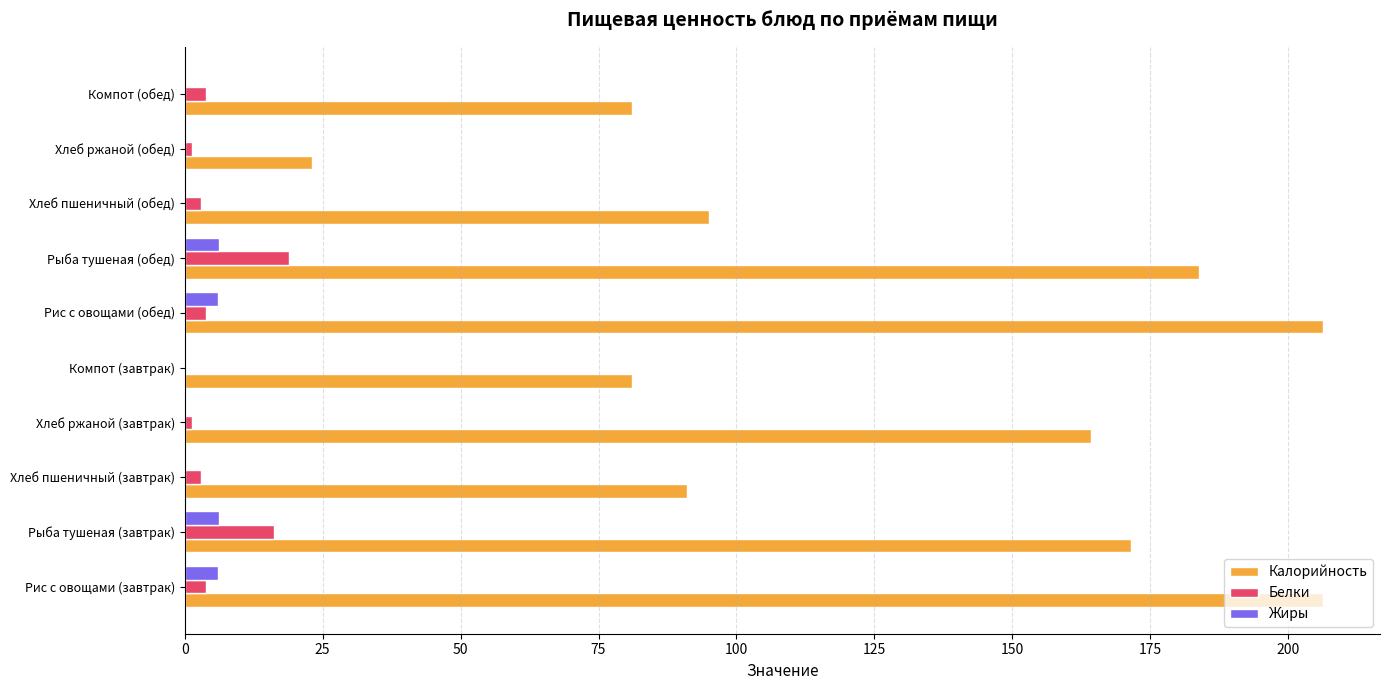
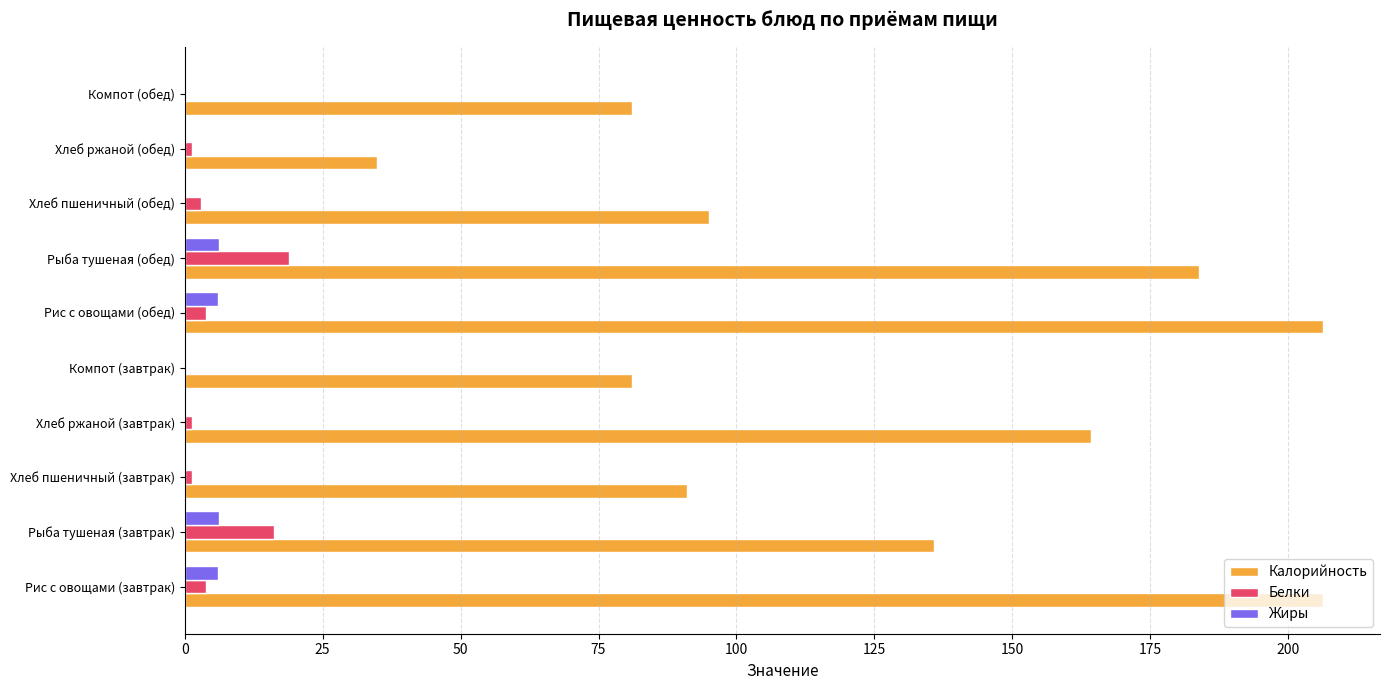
  {
    "Калорийность": {
      "Компот (обед)": 81,
-     "Хлеб ржаной (обед)": 23,
+     "Хлеб ржаной (обед)": 35,
      "Хлеб пшеничный (обед)": 95,
      "Рыба тушеная (обед)": 184,
      "Рис с овощами (обед)": 206,
      "Компот (завтрак)": 81,
      "Хлеб ржаной (завтрак)": 164,
      "Хлеб пшеничный (завтрак)": 91,
-     "Рыба тушеная (завтрак)": 172
+     "Рыба тушеная (завтрак)": 136
    },
    "Белки": {
-     "Компот (обед)": 4,
+     "Компот (обед)": 0,
      "Хлеб ржаной (обед)": 1,
      "Хлеб пшеничный (обед)": 3,
      "Рыба тушеная (обед)": 19,
      "Рис с овощами (обед)": 4,
      "Хлеб ржаной (завтрак)": 1,
-     "Хлеб пшеничный (завтрак)": 3,
+     "Хлеб пшеничный (завтрак)": 1,
      "Рыба тушеная (завтрак)": 16,
      "Рис с овощами (завтрак)": 4
    },
    "Жиры": {
      "Компот (обед)": 0,
      "Рыба тушеная (обед)": 6,
      "Рис с овощами (обед)": 6,
      "Компот (завтрак)": 0,
      "Рыба тушеная (завтрак)": 6,
      "Рис с овощами (завтрак)": 6
    }
  }
